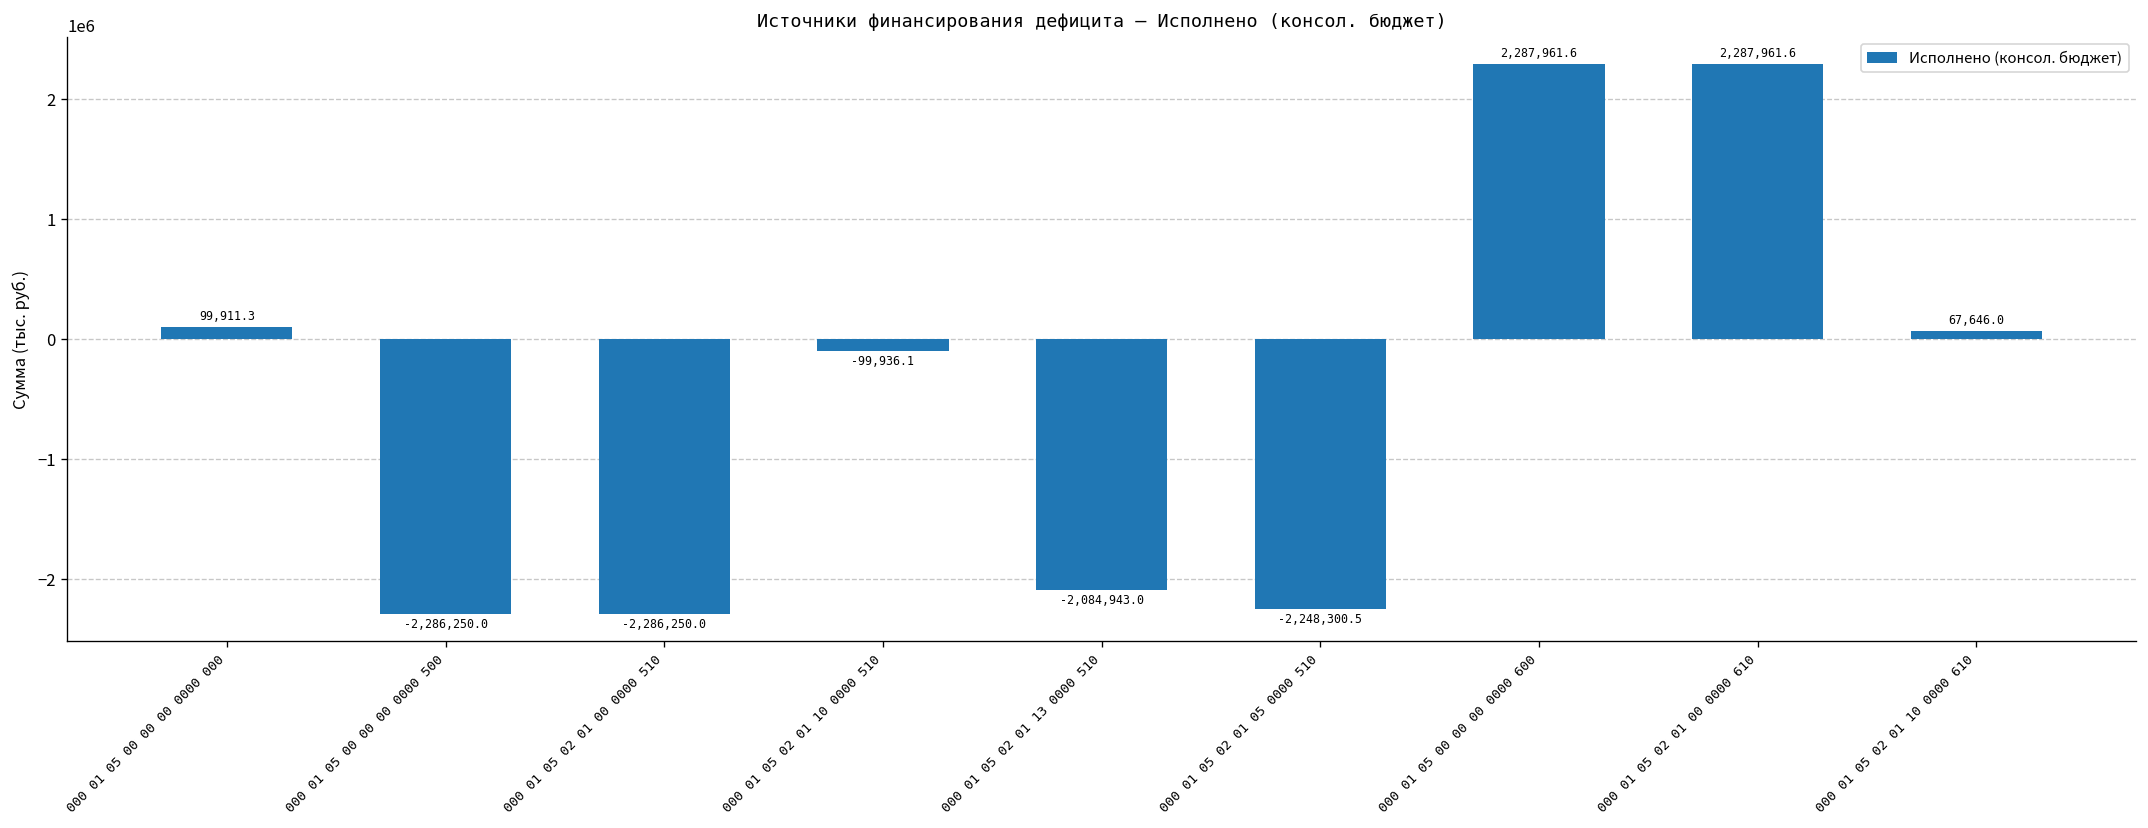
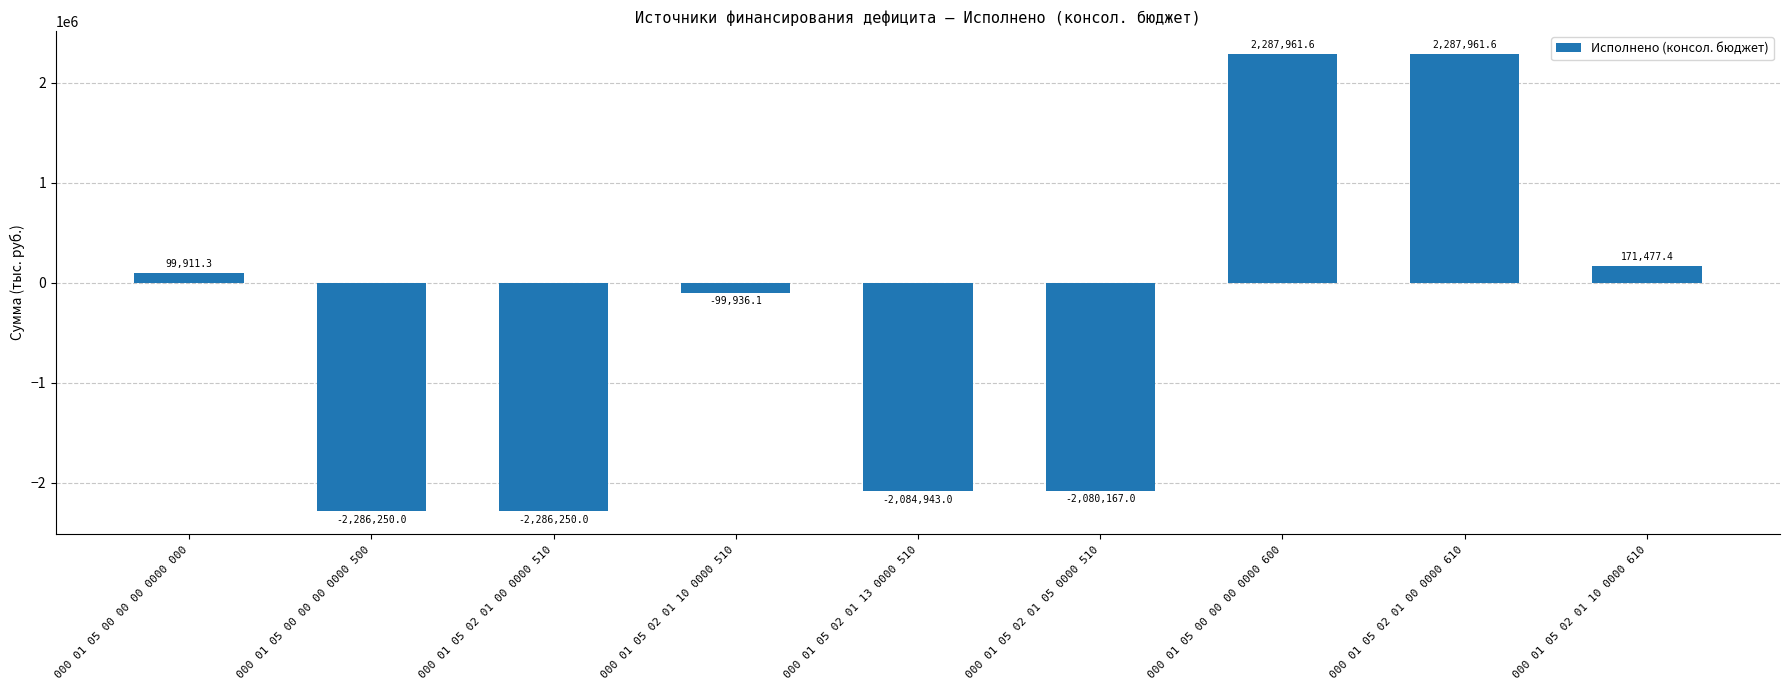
  {
    "000 01 05 00 00 00 0000 000": "99,911.3",
    "000 01 05 00 00 00 0000 500": "-2,286,250.0",
    "000 01 05 02 01 00 0000 510": "-2,286,250.0",
    "000 01 05 02 01 10 0000 510": "-99,936.1",
    "000 01 05 02 01 13 0000 510": "-2,084,943.0",
-   "000 01 05 02 01 05 0000 510": "-2,248,300.5",
+   "000 01 05 02 01 05 0000 510": "-2,080,167.0",
    "000 01 05 00 00 00 0000 600": "2,287,961.6",
    "000 01 05 02 01 00 0000 610": "2,287,961.6",
-   "000 01 05 02 01 10 0000 610": "67,646.0"
+   "000 01 05 02 01 10 0000 610": "171,477.4"
  }
